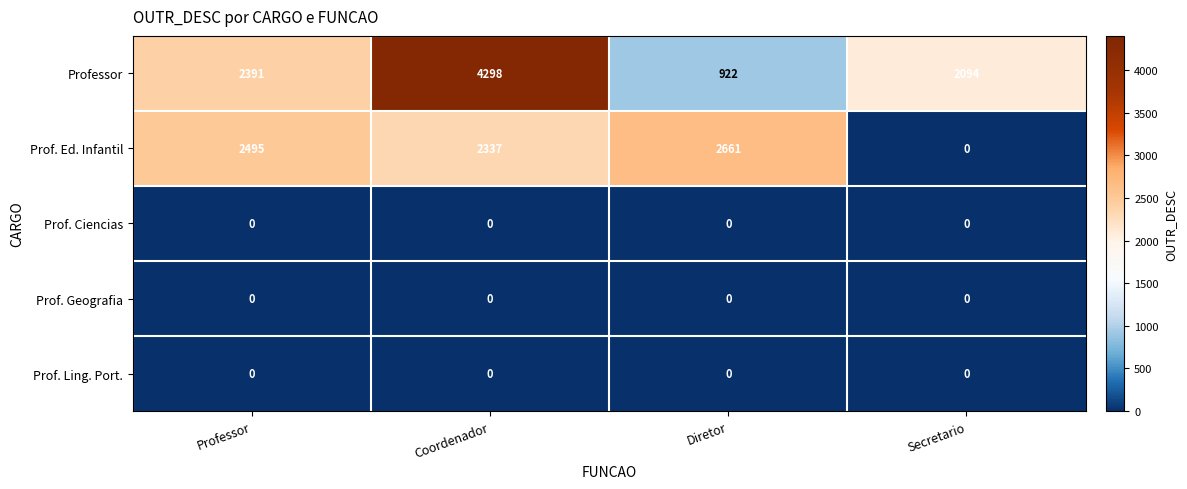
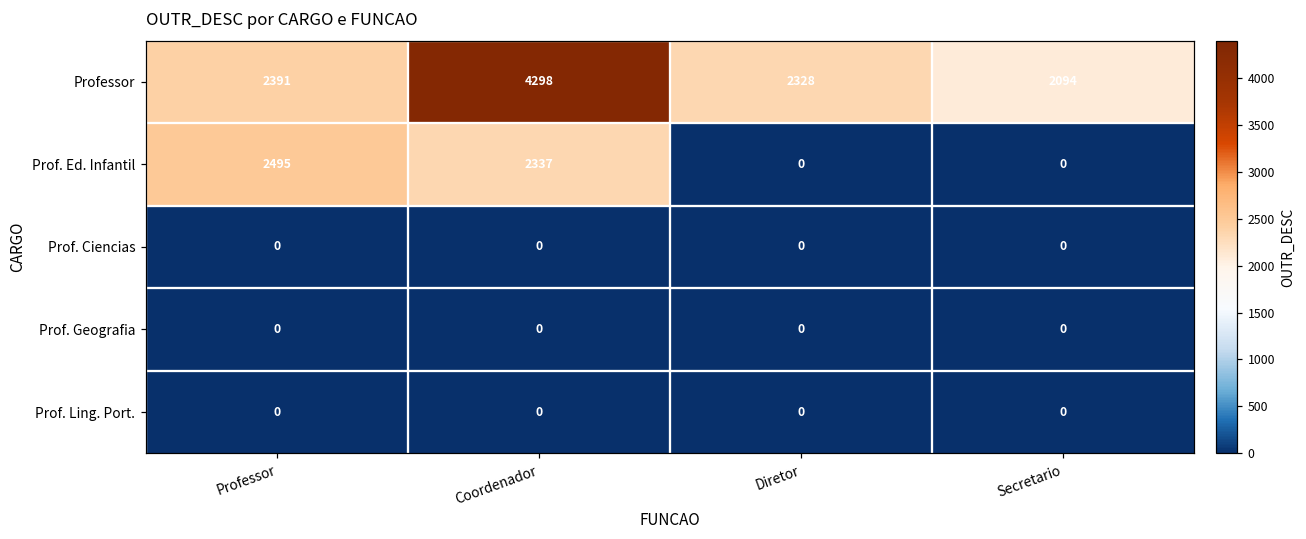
  {
    "Professor": {
      "Professor": 2391,
      "Coordenador": 4298,
-     "Diretor": 922
+     "Diretor": 2328
    },
    "Prof. Ed. Infantil": {
      "Professor": 2495,
      "Coordenador": 2337,
-     "Diretor": 2661,
+     "Diretor": 0,
      "Secretario": 0
    },
    "Prof. Ciencias": {
      "Professor": 0,
      "Coordenador": 0,
      "Diretor": 0,
      "Secretario": 0
    },
    "Prof. Geografia": {
      "Professor": 0,
      "Coordenador": 0,
      "Diretor": 0,
      "Secretario": 0
    },
    "Prof. Ling. Port.": {
      "Professor": 0,
      "Coordenador": 0,
      "Diretor": 0,
      "Secretario": 0
    }
  }
